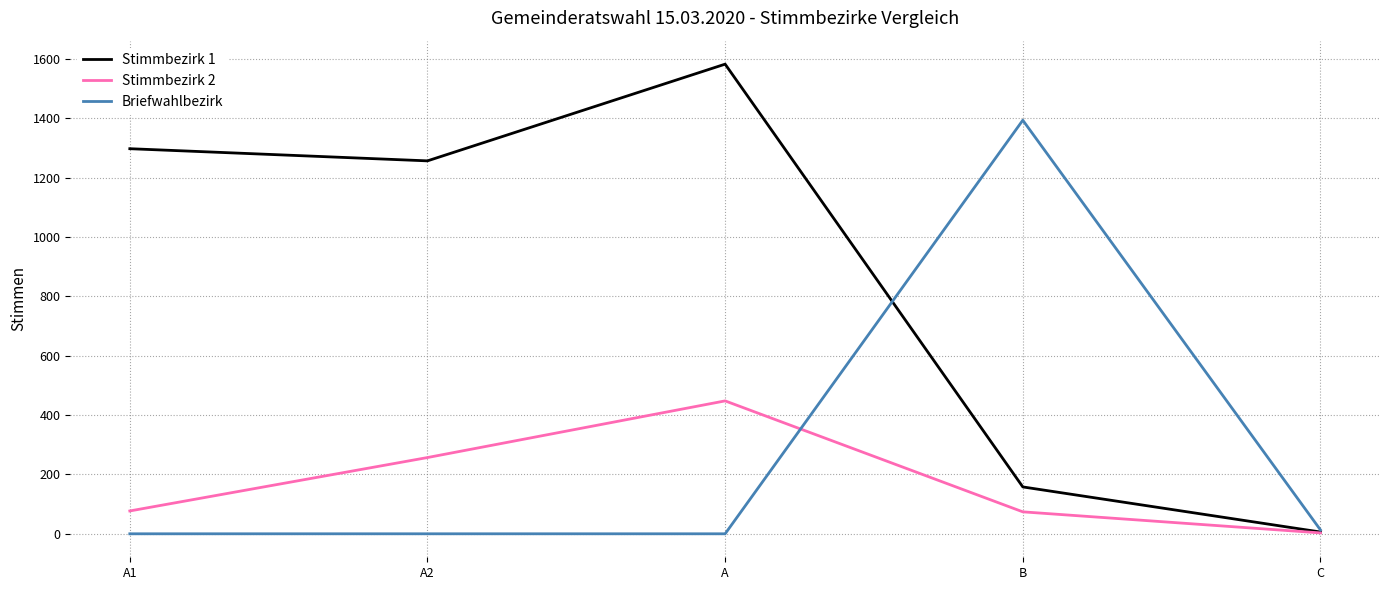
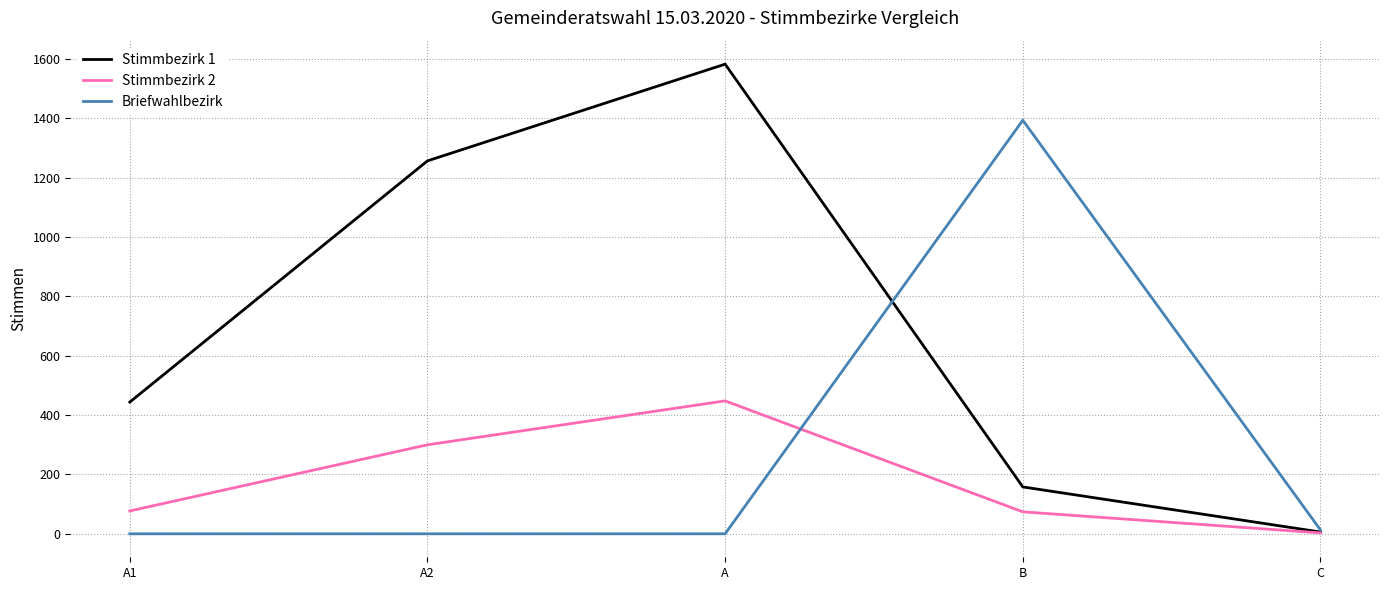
  {
    "Stimmbezirk 1": {
-     "A1": 1300,
+     "A1": 440,
      "A2": 1260,
      "A": 1580,
      "B": 160
    },
    "Stimmbezirk 2": {
      "A1": 80,
-     "A2": 260,
+     "A2": 300,
      "A": 450,
      "B": 70
    },
    "Briefwahlbezirk": {
      "A1": 0,
      "A2": 0,
      "A": 0,
      "B": 1390
    }
  }
